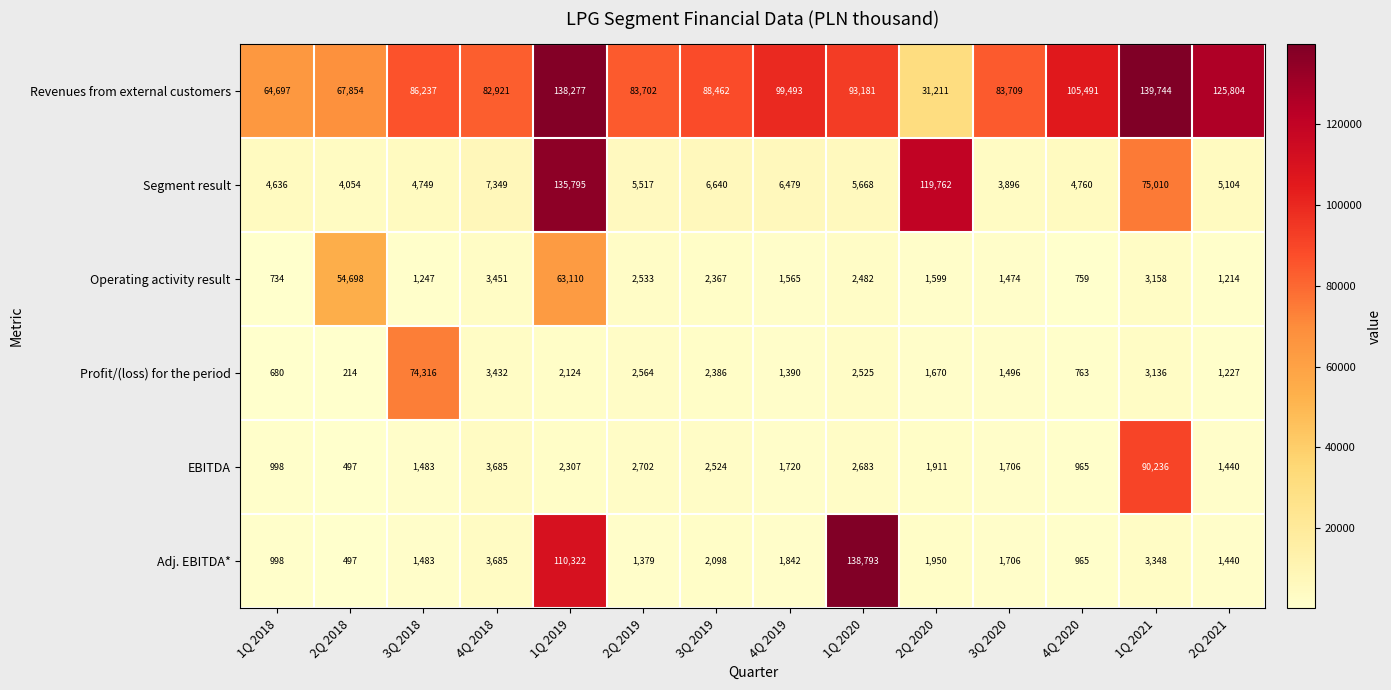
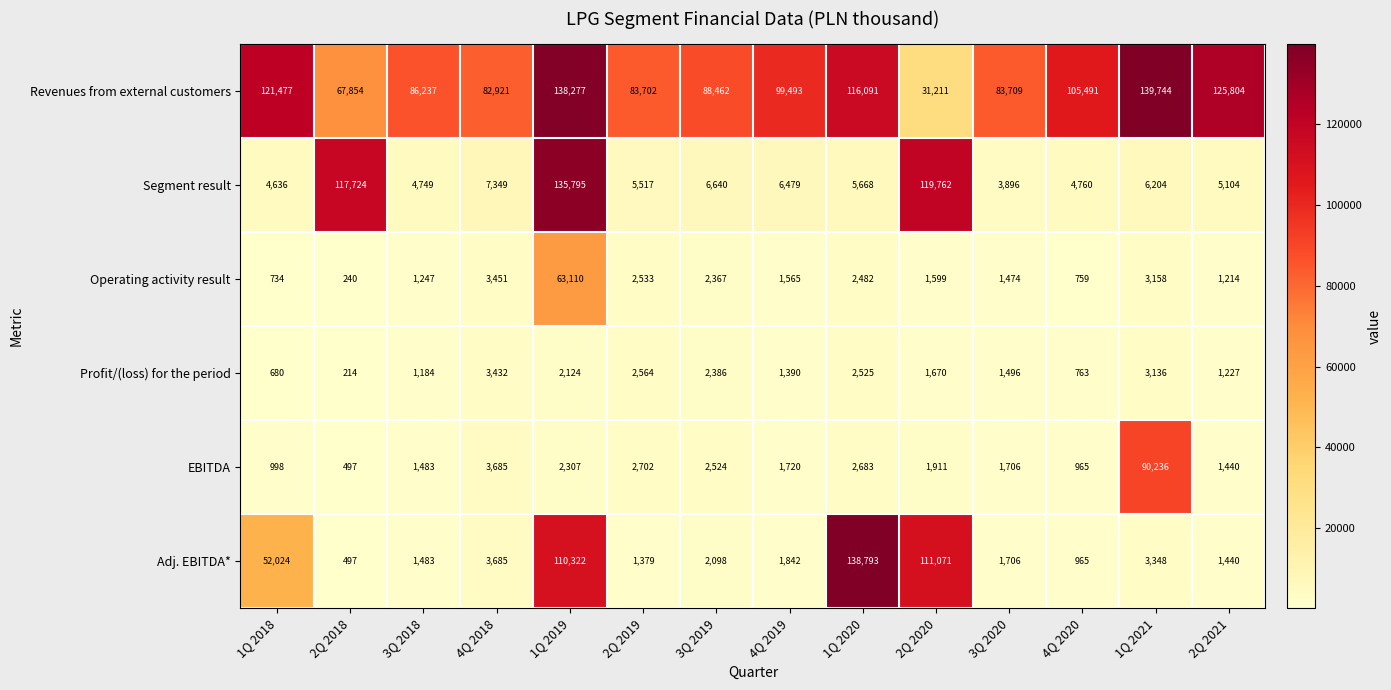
  {
    "Revenues from external customers": {
-     "1Q 2018": "64,697",
+     "1Q 2018": "121,477",
      "2Q 2018": "67,854",
      "3Q 2018": "86,237",
      "4Q 2018": "82,921",
      "1Q 2019": "138,277",
      "2Q 2019": "83,702",
      "3Q 2019": "88,462",
      "4Q 2019": "99,493",
-     "1Q 2020": "93,181",
+     "1Q 2020": "116,091",
      "2Q 2020": "31,211",
      "3Q 2020": "83,709",
      "4Q 2020": "105,491",
      "1Q 2021": "139,744",
      "2Q 2021": "125,804"
    },
    "Segment result": {
      "1Q 2018": "4,636",
-     "2Q 2018": "4,054",
+     "2Q 2018": "117,724",
      "3Q 2018": "4,749",
      "4Q 2018": "7,349",
      "1Q 2019": "135,795",
      "2Q 2019": "5,517",
      "3Q 2019": "6,640",
      "4Q 2019": "6,479",
      "1Q 2020": "5,668",
      "2Q 2020": "119,762",
      "3Q 2020": "3,896",
      "4Q 2020": "4,760",
-     "1Q 2021": "75,010",
+     "1Q 2021": "6,204",
      "2Q 2021": "5,104"
    },
    "Operating activity result": {
      "1Q 2018": "734",
-     "2Q 2018": "54,698",
+     "2Q 2018": "240",
      "3Q 2018": "1,247",
      "4Q 2018": "3,451",
      "1Q 2019": "63,110",
      "2Q 2019": "2,533",
      "3Q 2019": "2,367",
      "4Q 2019": "1,565",
      "1Q 2020": "2,482",
      "2Q 2020": "1,599",
      "3Q 2020": "1,474",
      "4Q 2020": "759",
      "1Q 2021": "3,158",
      "2Q 2021": "1,214"
    },
    "Profit/(loss) for the period": {
      "1Q 2018": "680",
      "2Q 2018": "214",
-     "3Q 2018": "74,316",
+     "3Q 2018": "1,184",
      "4Q 2018": "3,432",
      "1Q 2019": "2,124",
      "2Q 2019": "2,564",
      "3Q 2019": "2,386",
      "4Q 2019": "1,390",
      "1Q 2020": "2,525",
      "2Q 2020": "1,670",
      "3Q 2020": "1,496",
      "4Q 2020": "763",
      "1Q 2021": "3,136",
      "2Q 2021": "1,227"
    },
    "EBITDA": {
      "1Q 2018": "998",
      "2Q 2018": "497",
      "3Q 2018": "1,483",
      "4Q 2018": "3,685",
      "1Q 2019": "2,307",
      "2Q 2019": "2,702",
      "3Q 2019": "2,524",
      "4Q 2019": "1,720",
      "1Q 2020": "2,683",
      "2Q 2020": "1,911",
      "3Q 2020": "1,706",
      "4Q 2020": "965",
      "1Q 2021": "90,236",
      "2Q 2021": "1,440"
    },
    "Adj. EBITDA*": {
-     "1Q 2018": "998",
+     "1Q 2018": "52,024",
      "2Q 2018": "497",
      "3Q 2018": "1,483",
      "4Q 2018": "3,685",
      "1Q 2019": "110,322",
      "2Q 2019": "1,379",
      "3Q 2019": "2,098",
      "4Q 2019": "1,842",
      "1Q 2020": "138,793",
-     "2Q 2020": "1,950",
+     "2Q 2020": "111,071",
      "3Q 2020": "1,706",
      "4Q 2020": "965",
      "1Q 2021": "3,348",
      "2Q 2021": "1,440"
    }
  }
